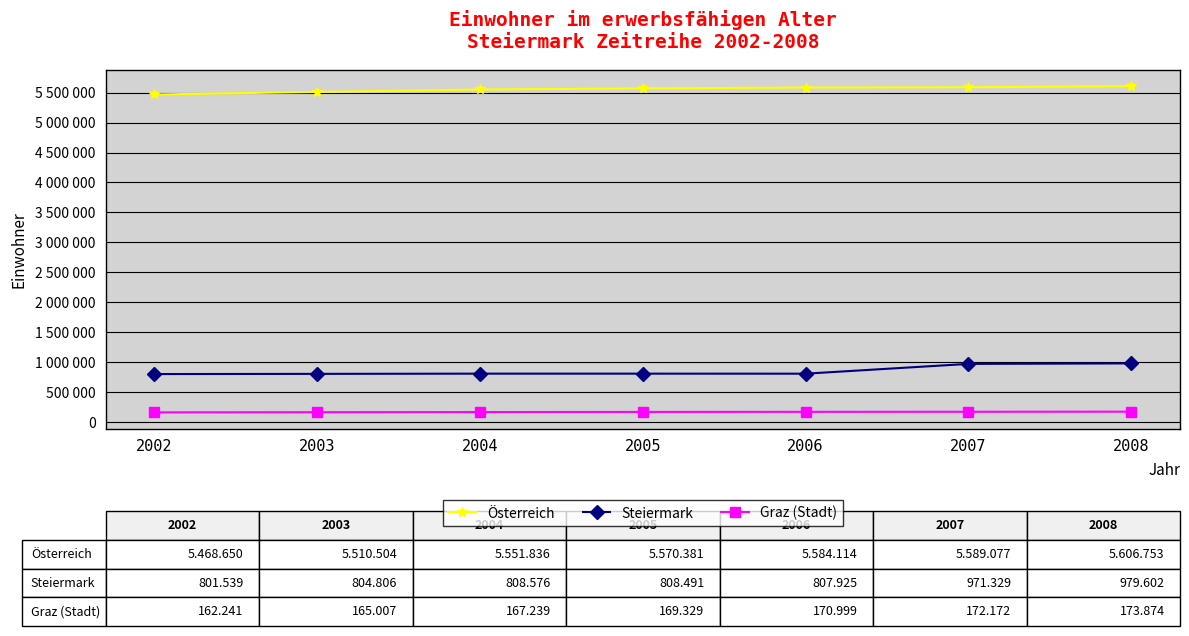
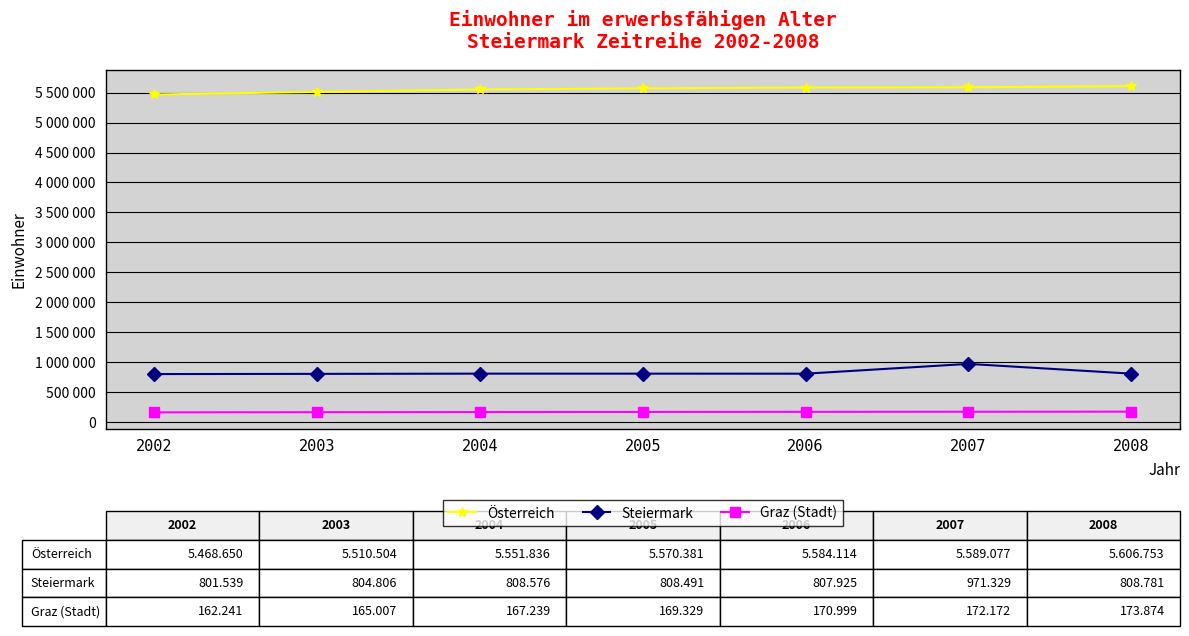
  {
    "Österreich": {
      "2002": 5500000,
      "2003": 5500000,
      "2004": 5600000,
      "2005": 5600000,
      "2006": 5600000,
      "2007": 5600000,
      "2008": 5600000
    },
    "Steiermark": {
-     "2008": 979.602
+     "2008": 808.781
    },
    "Graz (Stadt)": {
      "2002": 200000,
      "2003": 200000,
      "2004": 200000,
      "2005": 200000,
      "2006": 200000,
      "2007": 200000,
      "2008": 200000
    }
  }
